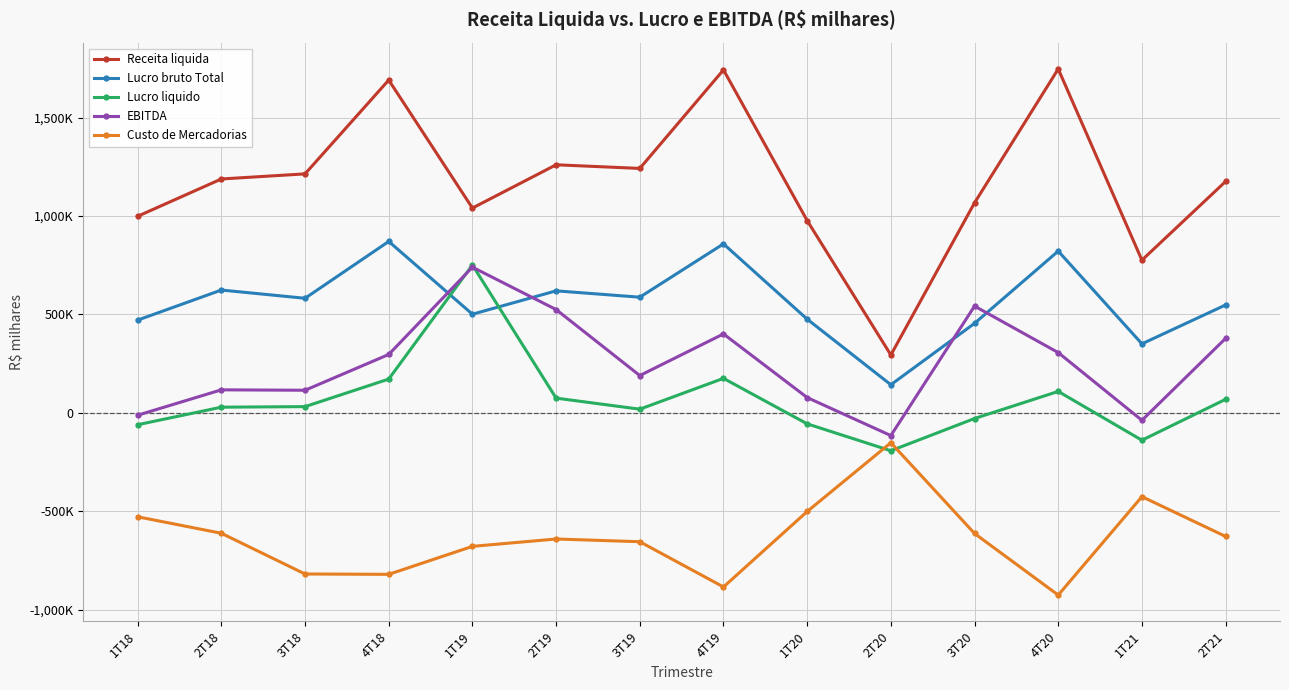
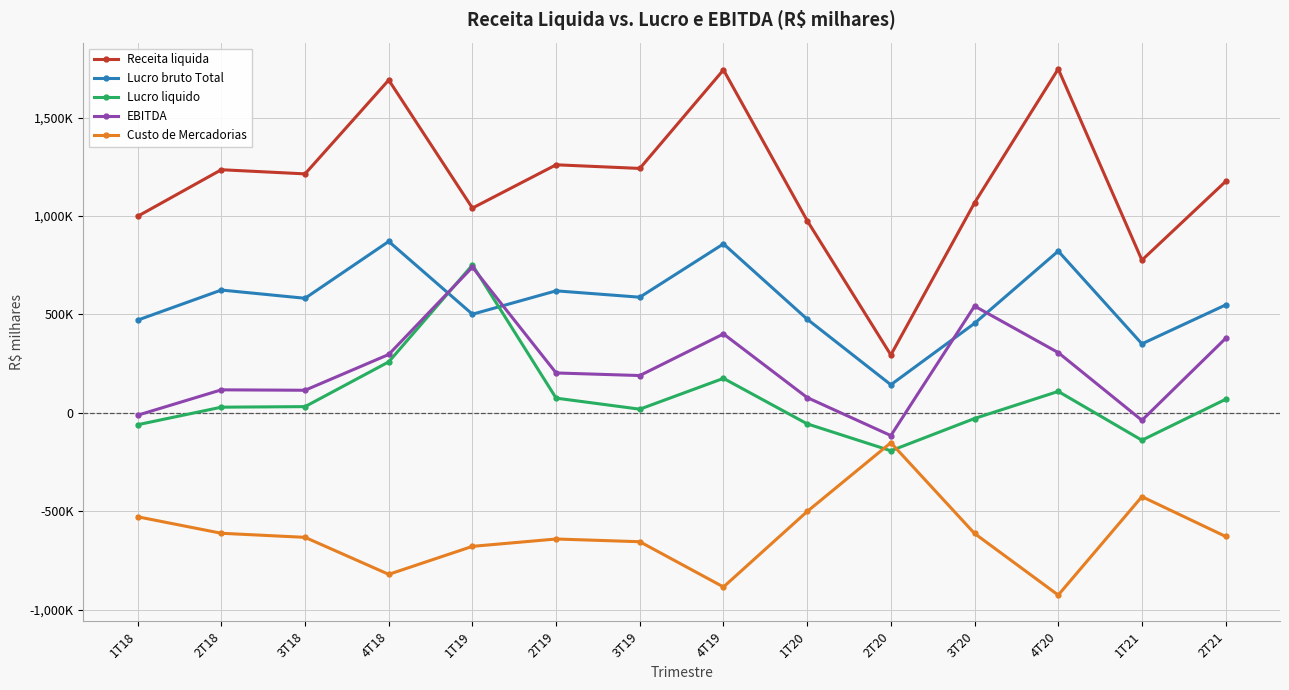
  {
    "Receita liquida": {
      "1T18": "1,000,000",
-     "2T18": "1,190,000",
+     "2T18": "1,240,000",
      "3T18": "1,210,000",
      "4T18": "1,690,000",
      "1T19": "1,040,000",
      "2T19": "1,260,000",
      "3T19": "1,240,000",
      "4T19": "1,740,000",
      "1T20": "980,000",
      "2T20": "290,000",
      "3T20": "1,070,000",
      "4T20": "1,750,000",
      "1T21": "780,000",
      "2T21": "1,180,000"
    },
    "Lucro bruto Total": {
      "1T18": "470,000",
      "2T18": "620,000",
      "3T18": "580,000",
      "4T18": "870,000",
      "1T19": "500,000",
      "2T19": "620,000",
      "3T19": "590,000",
      "4T19": "860,000",
      "1T20": "480,000",
      "2T20": "140,000",
      "3T20": "460,000",
      "4T20": "820,000",
      "1T21": "350,000",
      "2T21": "550,000"
    },
    "Lucro liquido": {
      "1T18": "-60,000",
      "2T18": "30,000",
      "3T18": "30,000",
-     "4T18": "170,000",
+     "4T18": "260,000",
      "2T19": "80,000",
      "3T19": "20,000",
      "4T19": "180,000",
      "1T20": "-60,000",
      "2T20": "-190,000",
      "3T20": "-30,000",
      "4T20": "110,000",
      "1T21": "-140,000",
      "2T21": "70,000"
    },
    "EBITDA": {
      "1T18": "-10,000",
      "2T18": "120,000",
      "3T18": "120,000",
      "4T18": "300,000",
-     "2T19": "530,000",
+     "2T19": "200,000",
      "3T19": "190,000",
      "4T19": "400,000",
      "1T20": "80,000",
      "2T20": "-110,000",
      "3T20": "540,000",
      "4T20": "310,000",
      "1T21": "-40,000",
      "2T21": "380,000"
    },
    "Custo de Mercadorias": {
      "1T18": "-530,000",
      "2T18": "-610,000",
-     "3T18": "-820,000",
+     "3T18": "-630,000",
      "4T18": "-820,000",
      "1T19": "-680,000",
      "2T19": "-640,000",
      "3T19": "-650,000",
      "4T19": "-880,000",
      "1T20": "-500,000",
      "2T20": "-150,000",
      "3T20": "-610,000",
      "4T20": "-920,000",
      "1T21": "-430,000",
      "2T21": "-630,000"
    }
  }
